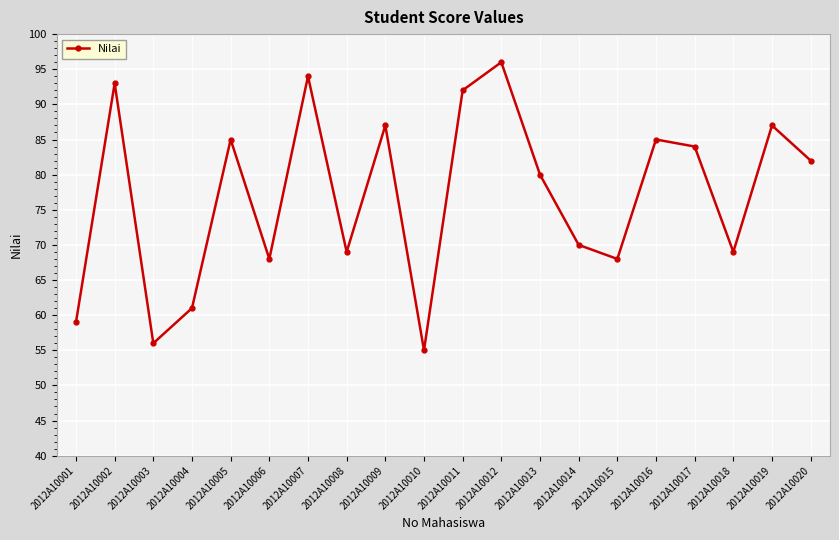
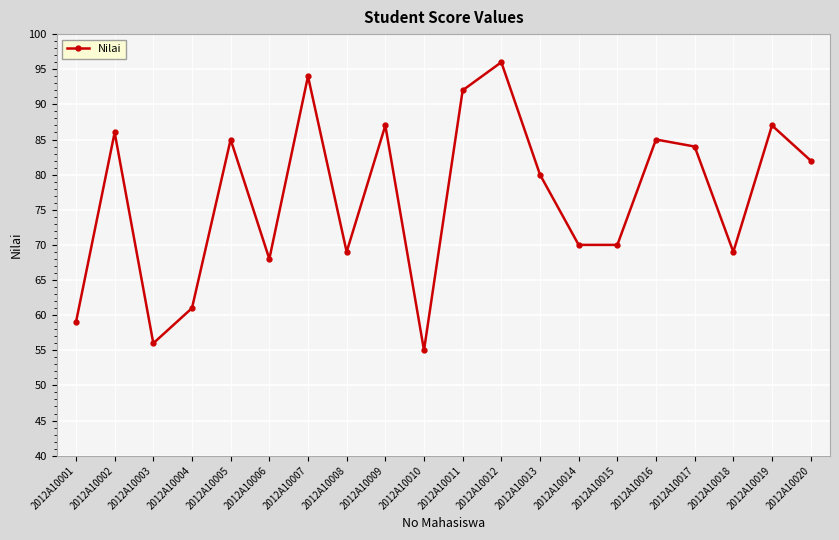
  {
    "2012A10001": 59,
-   "2012A10002": 93,
+   "2012A10002": 86,
    "2012A10003": 56,
    "2012A10004": 61,
    "2012A10005": 85,
    "2012A10006": 68,
    "2012A10007": 94,
    "2012A10008": 69,
    "2012A10009": 87,
    "2012A10010": 55,
    "2012A10011": 92,
    "2012A10012": 96,
    "2012A10013": 80,
    "2012A10014": 70,
-   "2012A10015": 68,
+   "2012A10015": 70,
    "2012A10016": 85,
    "2012A10017": 84,
    "2012A10018": 69,
    "2012A10019": 87,
    "2012A10020": 82
  }
